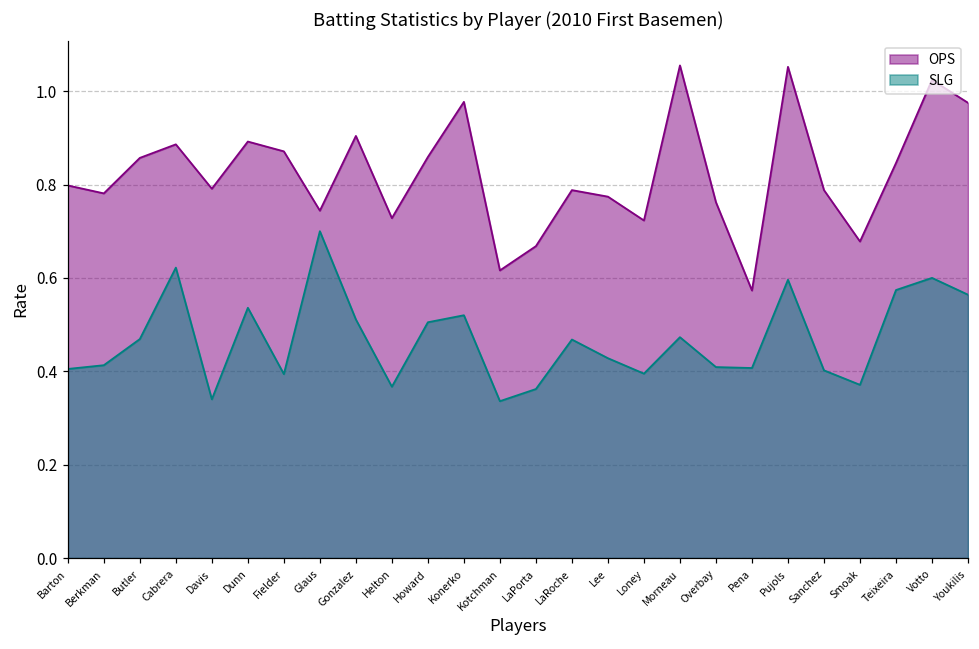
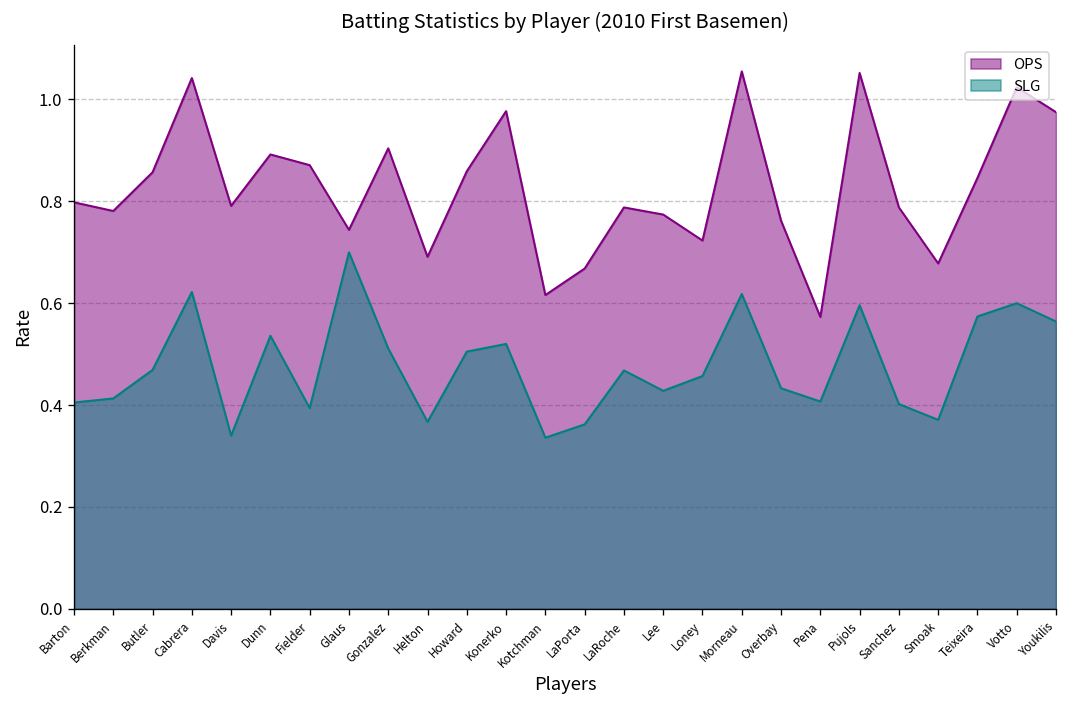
  {
    "OPS": {
      "Barton": 0.80,
      "Berkman": 0.78,
      "Butler": 0.86,
-     "Cabrera": 0.89,
+     "Cabrera": 1.04,
      "Davis": 0.79,
      "Dunn": 0.89,
      "Fielder": 0.87,
      "Glaus": 0.74,
      "Gonzalez": 0.90,
-     "Helton": 0.73,
+     "Helton": 0.69,
      "Howard": 0.86,
      "Konerko": 0.98,
      "Kotchman": 0.62,
      "LaPorta": 0.67,
      "LaRoche": 0.79,
      "Lee": 0.77,
      "Loney": 0.72,
      "Morneau": 1.06,
      "Overbay": 0.76,
      "Pena": 0.57,
      "Pujols": 1.05,
      "Sanchez": 0.79,
      "Smoak": 0.68,
      "Teixeira": 0.85,
      "Youkilis": 0.98
    },
    "SLG": {
      "Barton": 0.41,
      "Berkman": 0.41,
      "Butler": 0.47,
      "Cabrera": 0.62,
      "Davis": 0.34,
      "Dunn": 0.54,
      "Fielder": 0.39,
      "Glaus": 0.70,
      "Gonzalez": 0.51,
      "Helton": 0.37,
      "Howard": 0.51,
      "Konerko": 0.52,
      "Kotchman": 0.34,
      "LaPorta": 0.36,
      "LaRoche": 0.47,
      "Lee": 0.43,
-     "Loney": 0.40,
-     "Morneau": 0.47,
-     "Overbay": 0.41,
+     "Loney": 0.46,
+     "Morneau": 0.62,
+     "Overbay": 0.43,
      "Pena": 0.41,
      "Pujols": 0.60,
      "Sanchez": 0.40,
      "Smoak": 0.37,
      "Teixeira": 0.57,
      "Votto": 0.60,
      "Youkilis": 0.56
    }
  }
